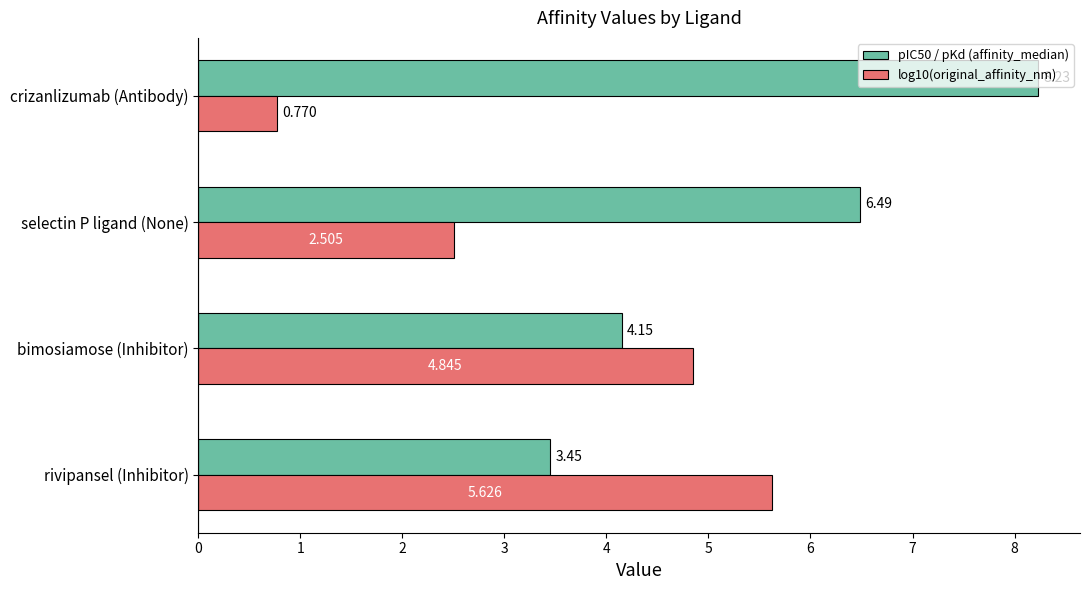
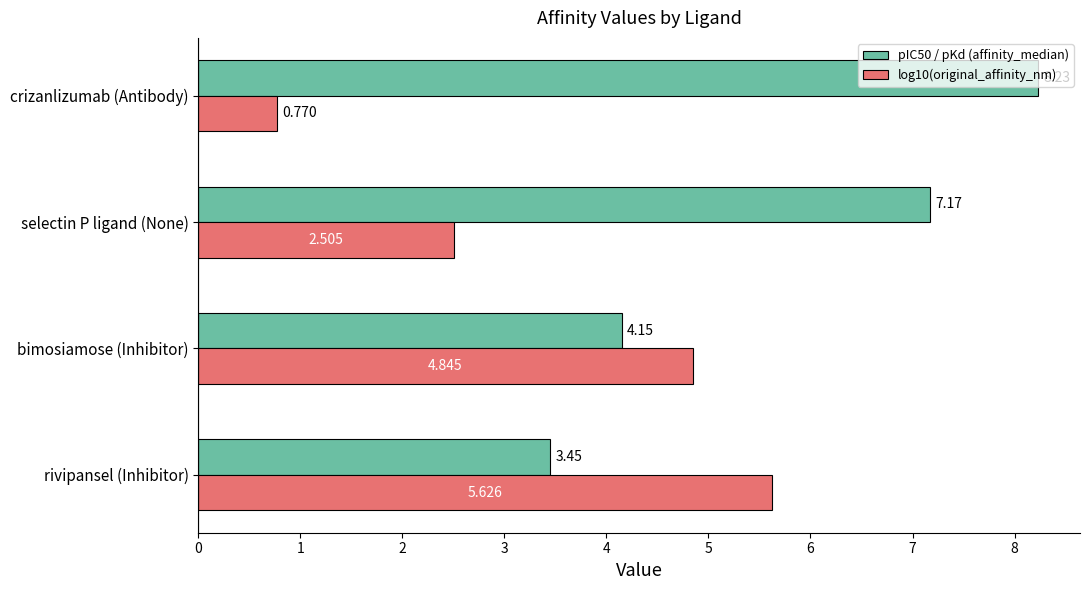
  {
    "pIC50 / pKd (affinity_median)": {
-     "selectin P ligand (None)": 6.49,
+     "selectin P ligand (None)": 7.17,
      "bimosiamose (Inhibitor)": 4.15,
      "rivipansel (Inhibitor)": 3.45
    },
    "log10(original_affinity_nm)": {
      "crizanlizumab (Antibody)": 0.770,
      "selectin P ligand (None)": 2.505,
      "bimosiamose (Inhibitor)": 4.845,
      "rivipansel (Inhibitor)": 5.626
    }
  }
